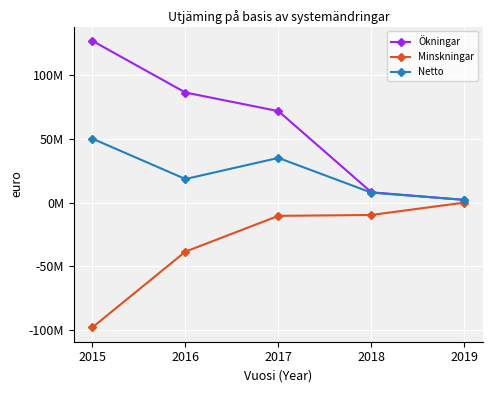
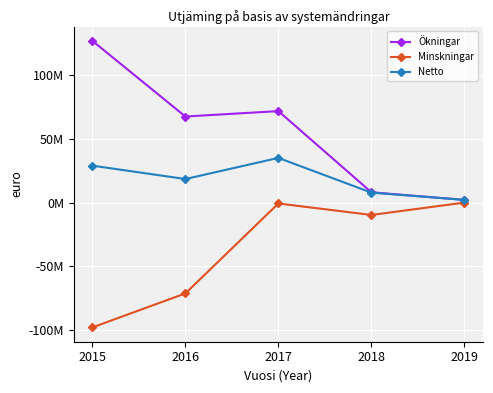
  {
    "Ökningar": {
      "2015": 127000000,
-     "2016": 86000000,
+     "2016": 68000000,
      "2017": 72000000
    },
    "Minskningar": {
      "2015": -98000000,
-     "2016": -38000000,
-     "2017": -10000000,
+     "2016": -71000000,
+     "2017": -1000000,
      "2018": -10000000,
      "2019": 0
    },
    "Netto": {
-     "2015": 50000000,
+     "2015": 29000000,
      "2016": 18000000,
      "2017": 35000000
    }
  }
